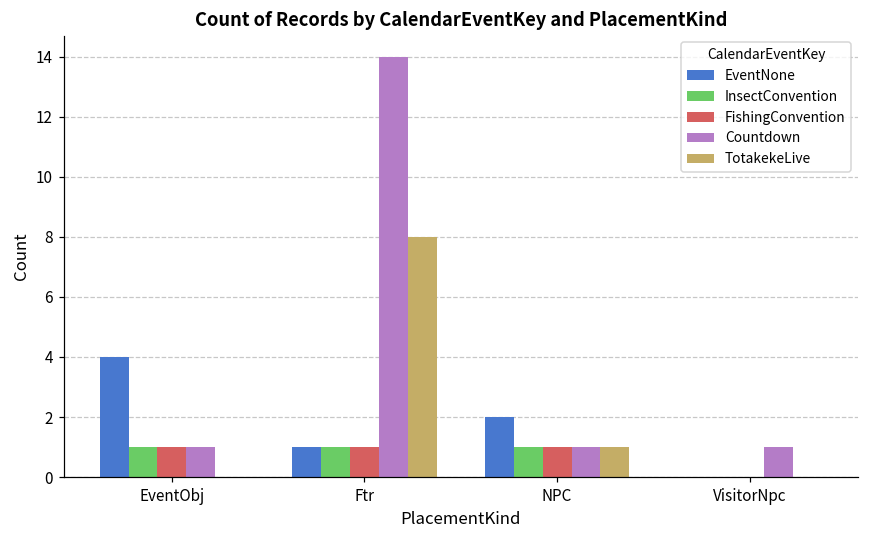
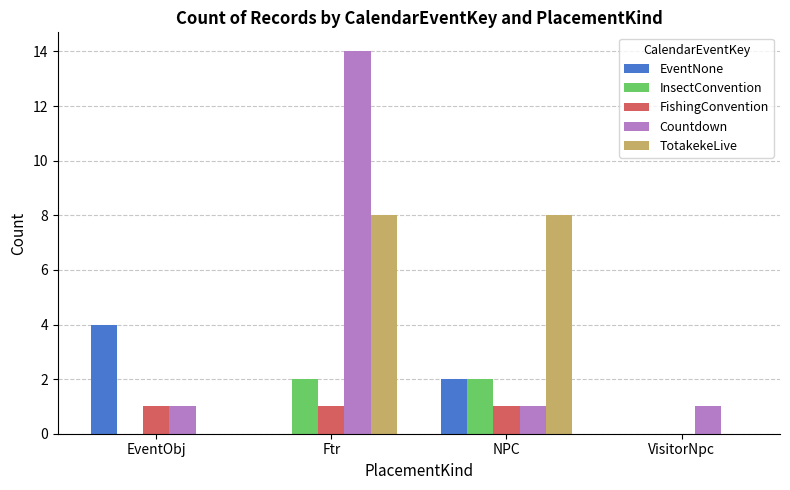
  {
    "EventNone": {
      "EventObj": 4,
-     "Ftr": 1,
+     "Ftr": 0,
      "NPC": 2,
      "VisitorNpc": 0
    },
    "InsectConvention": {
-     "EventObj": 1,
-     "Ftr": 1,
-     "NPC": 1,
+     "EventObj": 0,
+     "Ftr": 2,
+     "NPC": 2,
      "VisitorNpc": 0
    },
    "FishingConvention": {
      "EventObj": 1,
      "Ftr": 1,
      "NPC": 1,
      "VisitorNpc": 0
    },
    "Countdown": {
      "EventObj": 1,
      "Ftr": 14,
      "NPC": 1,
      "VisitorNpc": 1
    },
    "TotakekeLive": {
      "EventObj": 0,
      "Ftr": 8,
-     "NPC": 1,
+     "NPC": 8,
      "VisitorNpc": 0
    }
  }
